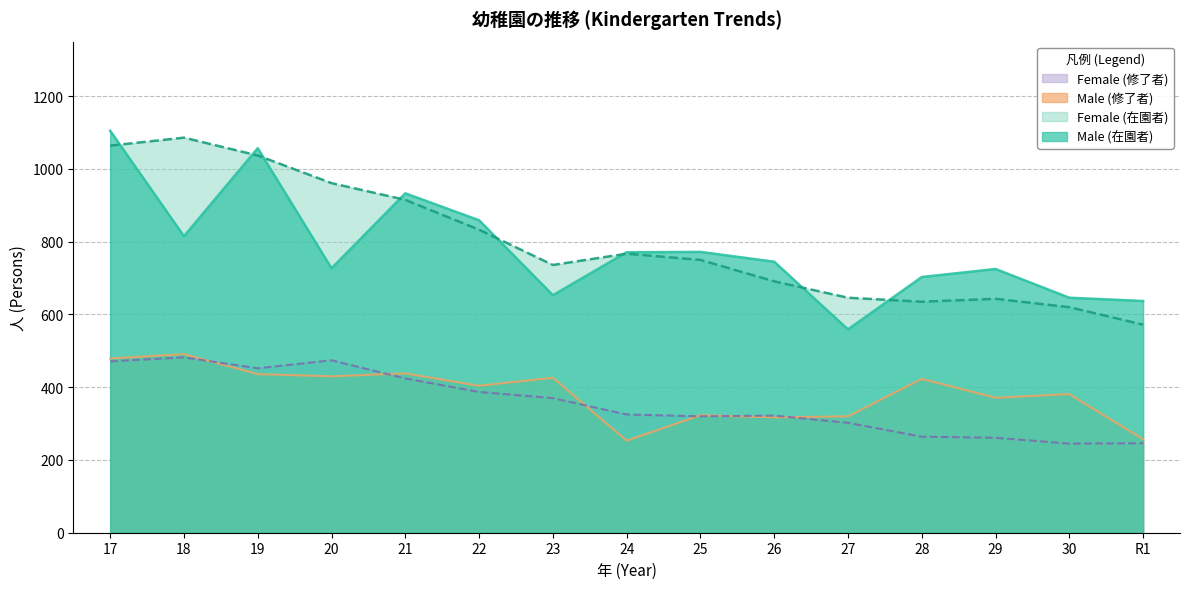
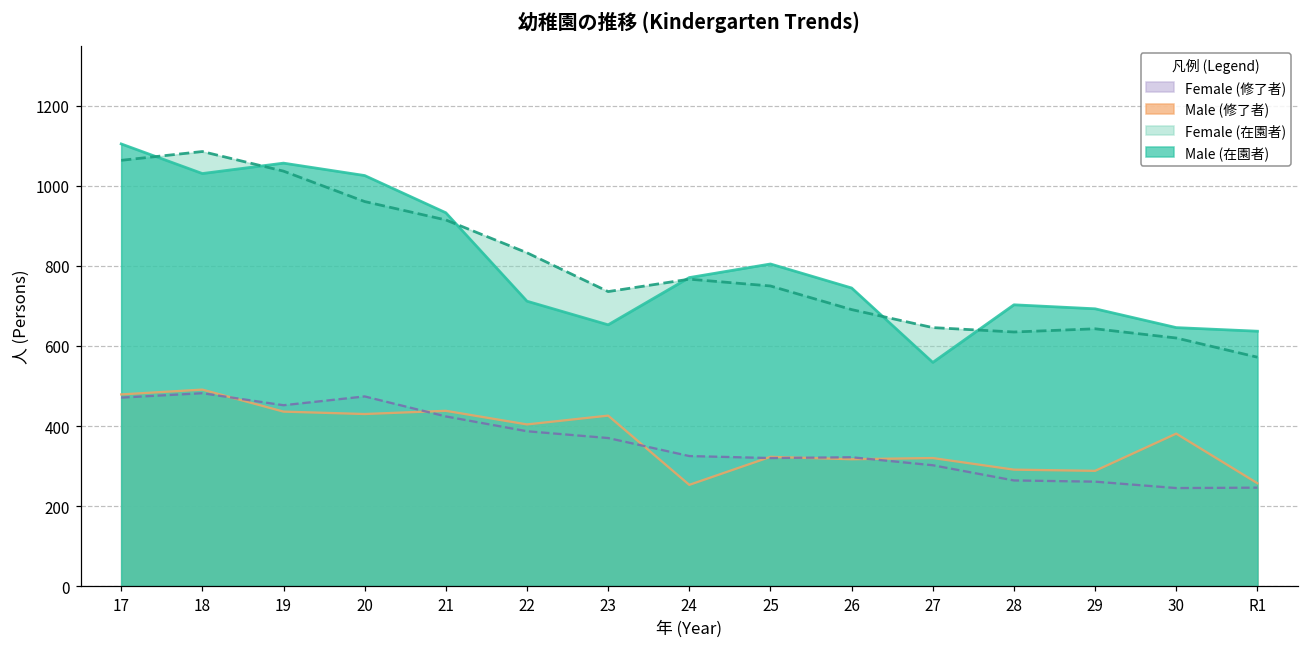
  {
    "Male (修了者)": {
      "17": 480,
      "18": 490,
      "19": 440,
      "20": 430,
      "21": 440,
      "22": 400,
      "23": 430,
      "24": 250,
      "27": 320,
-     "28": 420,
-     "29": 370,
+     "28": 290,
+     "29": 290,
      "30": 380,
      "R1": 260
    },
    "Male (在園者)": {
      "17": 1110,
-     "18": 820,
+     "18": 1030,
      "19": 1060,
-     "20": 730,
+     "20": 1030,
      "21": 930,
-     "22": 860,
+     "22": 710,
      "23": 650,
-     "25": 770,
+     "25": 810,
      "26": 750,
      "27": 560,
      "28": 700,
-     "29": 730,
+     "29": 690,
      "30": 650,
      "R1": 640
    }
  }
